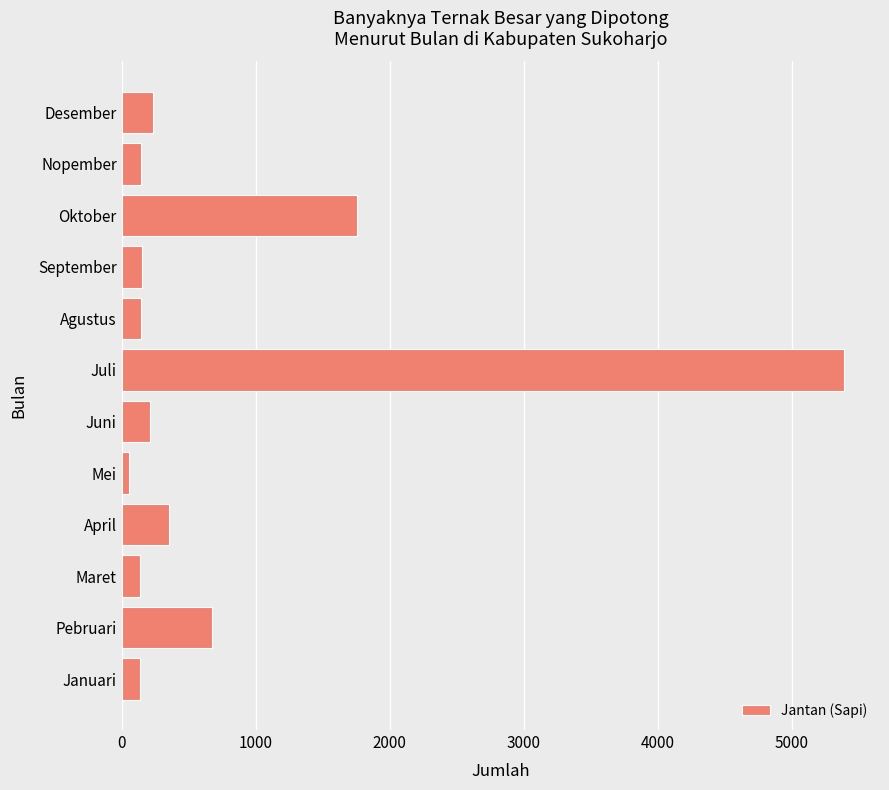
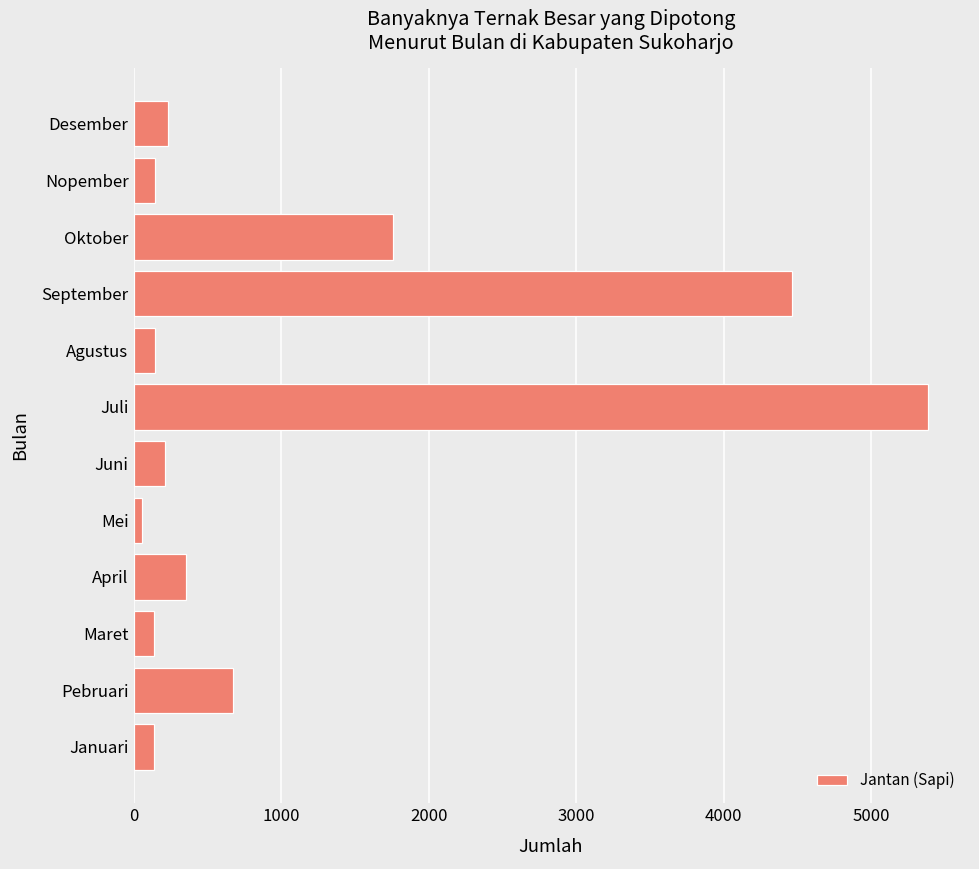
  {
    "Desember": 230,
    "Nopember": 140,
    "Oktober": 1760,
-   "September": 150,
+   "September": 4460,
    "Agustus": 140,
    "Juli": 5390,
    "Juni": 210,
    "Mei": 50,
    "April": 350,
    "Maret": 140,
    "Pebruari": 680,
    "Januari": 140
  }
